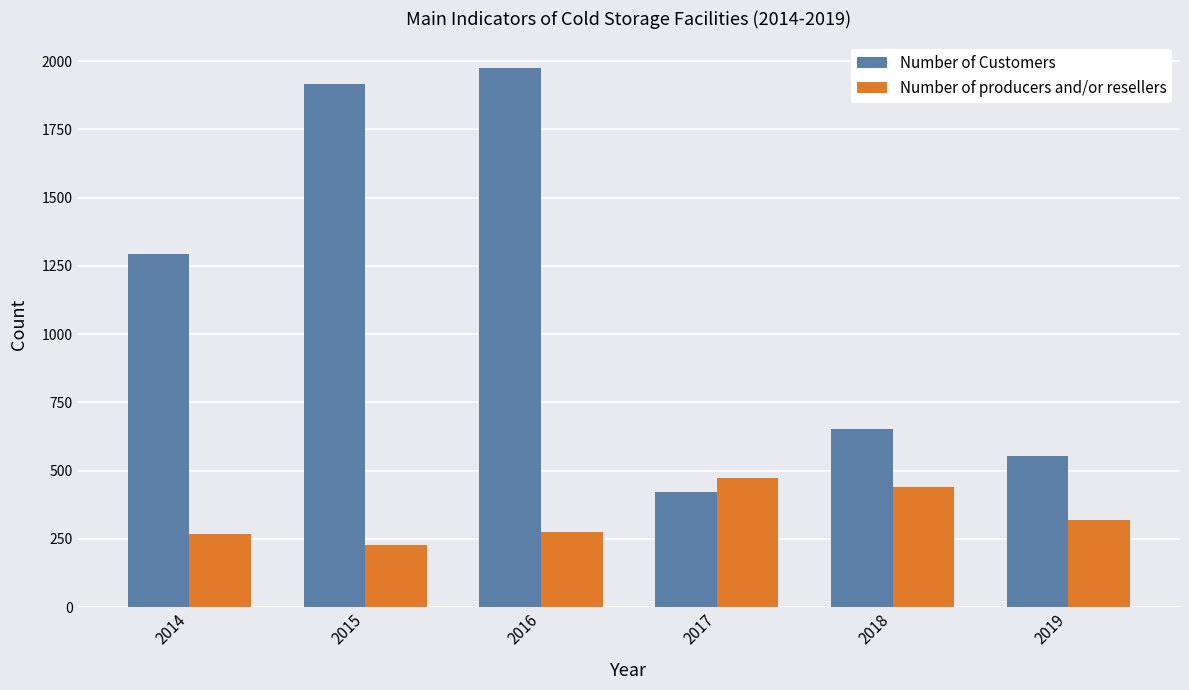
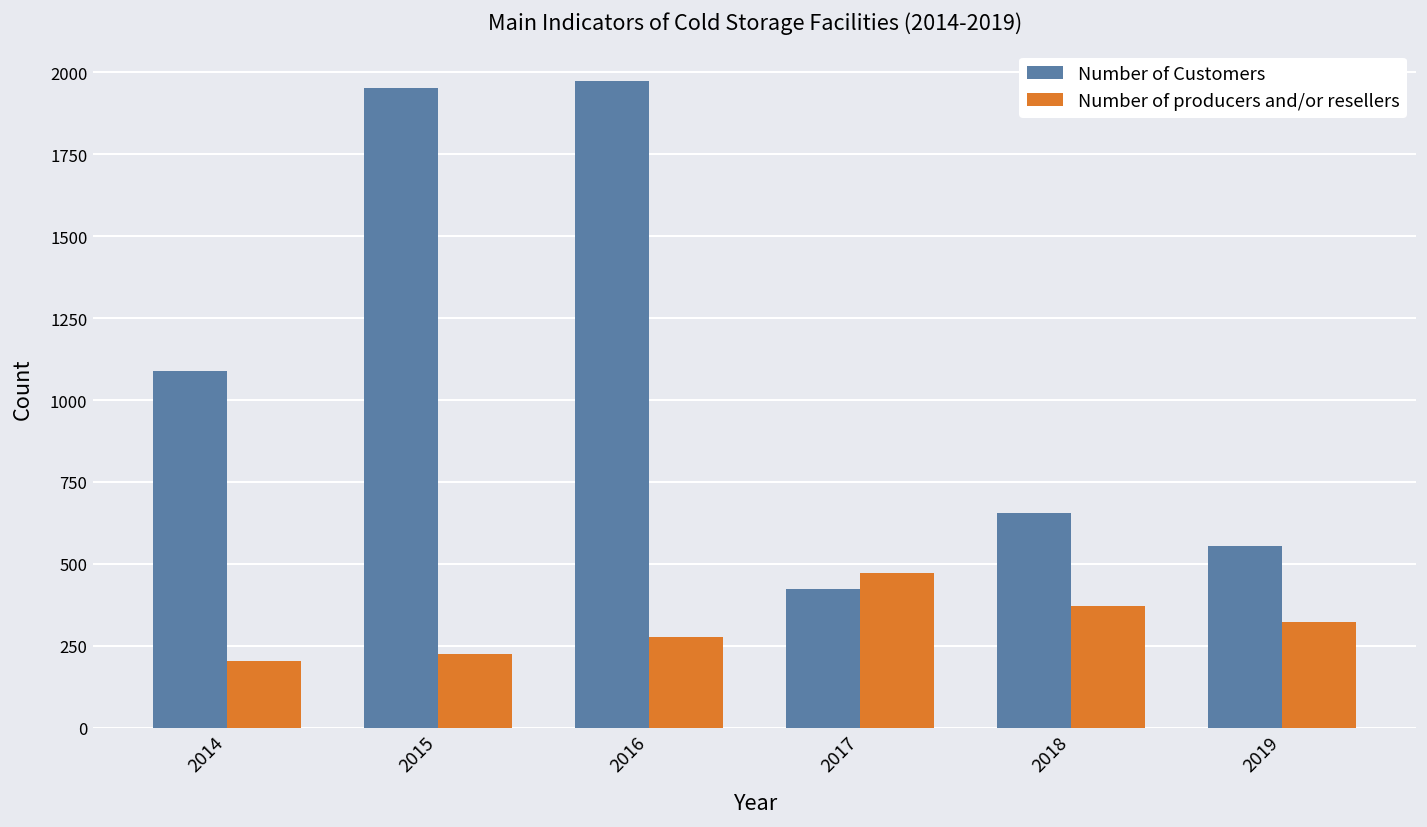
  {
    "Number of Customers": {
-     "2014": 1290,
-     "2015": 1920,
+     "2014": 1090,
+     "2015": 1950,
      "2016": 1970,
      "2017": 420,
      "2018": 650,
      "2019": 560
    },
    "Number of producers and/or resellers": {
-     "2014": 270,
+     "2014": 200,
      "2015": 230,
      "2016": 280,
      "2017": 470,
-     "2018": 440,
+     "2018": 370,
      "2019": 320
    }
  }
